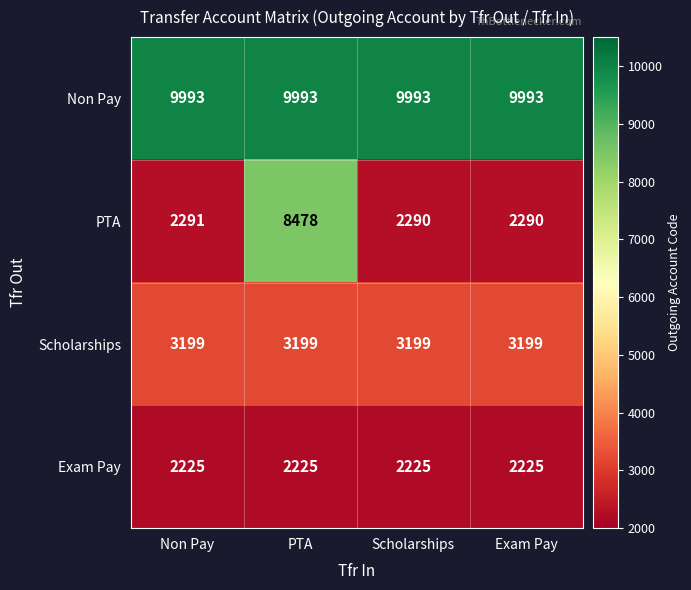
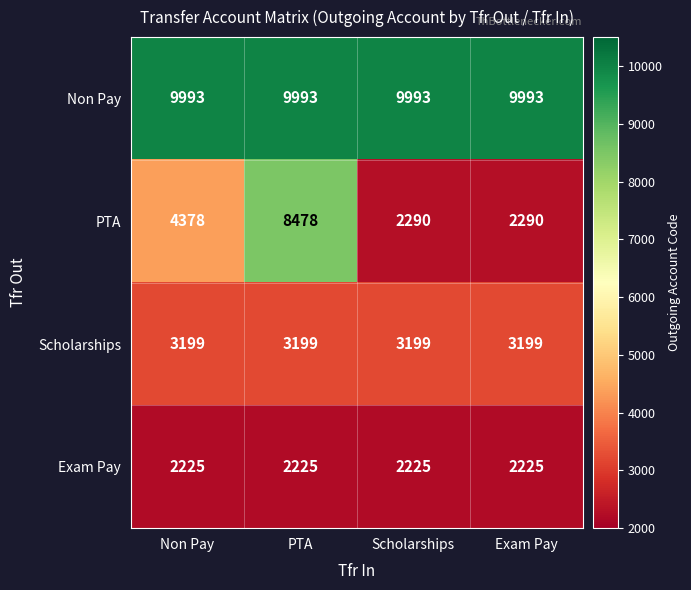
  {
    "Non Pay": {
      "Non Pay": 9993,
      "PTA": 9993,
      "Scholarships": 9993,
      "Exam Pay": 9993
    },
    "PTA": {
-     "Non Pay": 2291,
+     "Non Pay": 4378,
      "PTA": 8478,
      "Scholarships": 2290,
      "Exam Pay": 2290
    },
    "Scholarships": {
      "Non Pay": 3199,
      "PTA": 3199,
      "Scholarships": 3199,
      "Exam Pay": 3199
    },
    "Exam Pay": {
      "Non Pay": 2225,
      "PTA": 2225,
      "Scholarships": 2225,
      "Exam Pay": 2225
    }
  }
